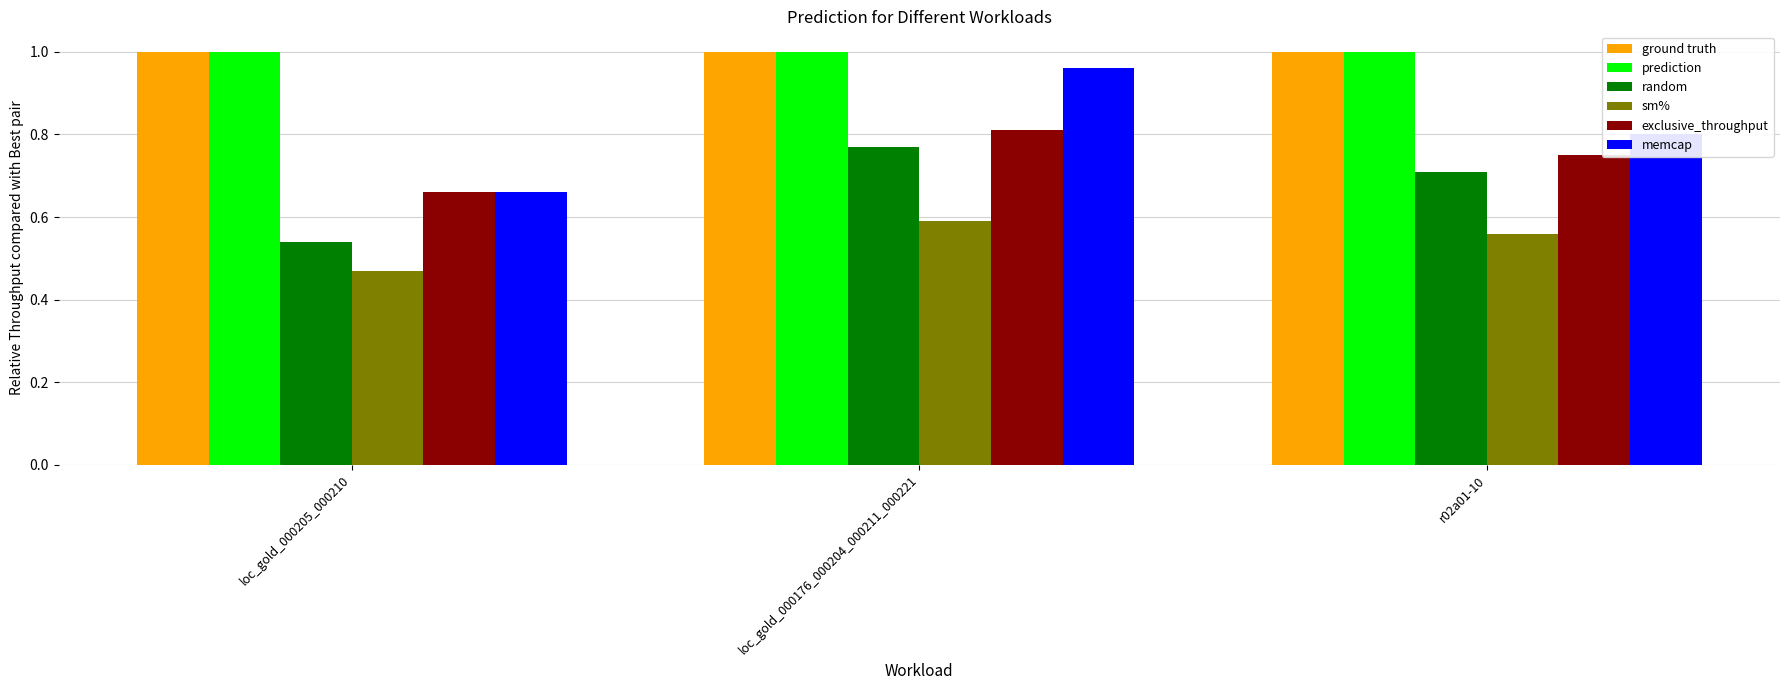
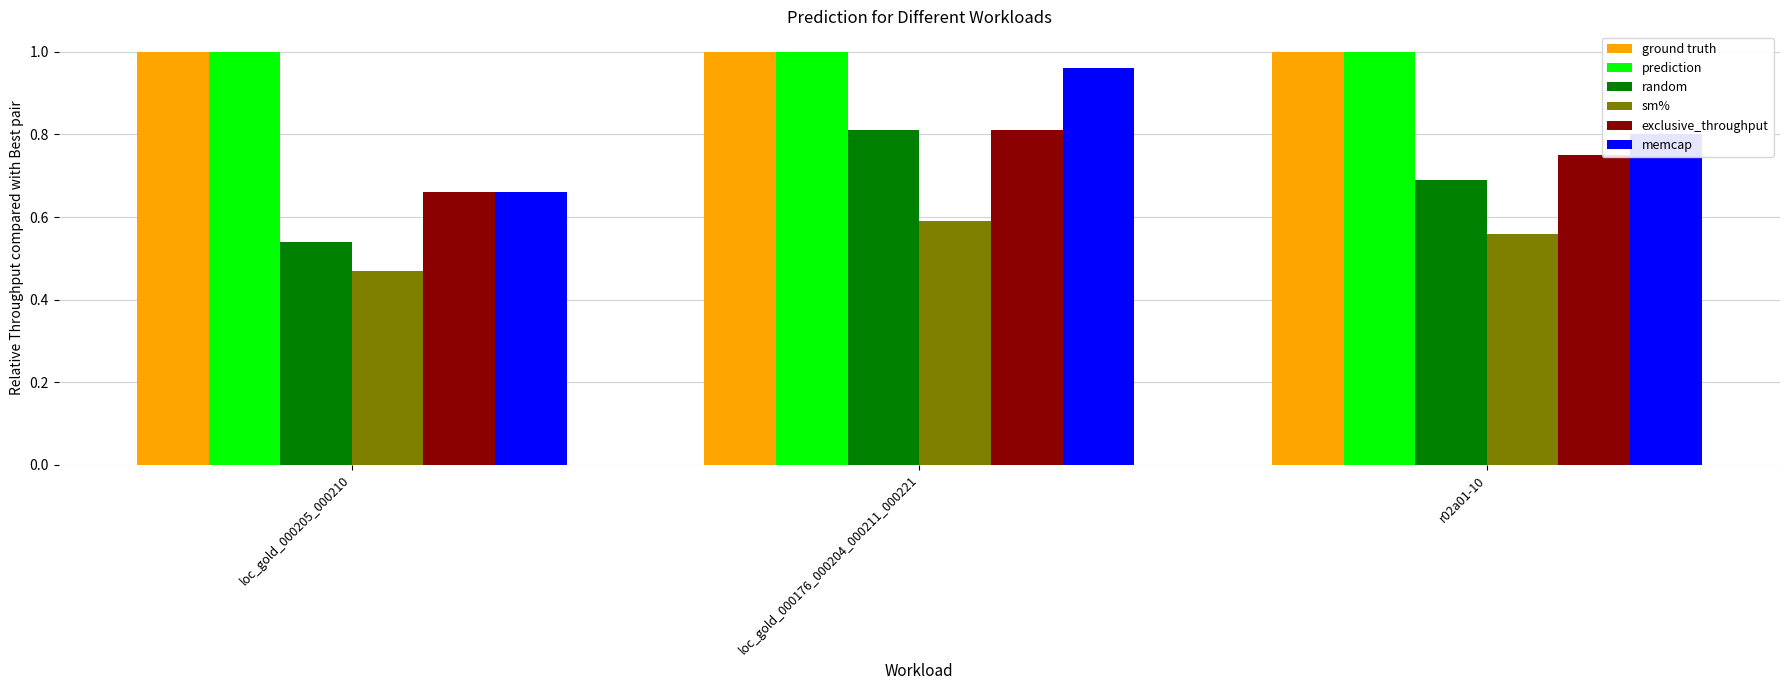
  {
    "ground truth": {
      "loc_gold_000205_000210": 1.00,
      "loc_gold_000176_000204_000211_000221": 1.00,
      "r02a01-10": 1.00
    },
    "prediction": {
      "loc_gold_000205_000210": 1.00,
      "loc_gold_000176_000204_000211_000221": 1.00,
      "r02a01-10": 1.00
    },
    "random": {
      "loc_gold_000205_000210": 0.54,
-     "loc_gold_000176_000204_000211_000221": 0.77,
-     "r02a01-10": 0.71
+     "loc_gold_000176_000204_000211_000221": 0.81,
+     "r02a01-10": 0.69
    },
    "sm%": {
      "loc_gold_000205_000210": 0.47,
      "loc_gold_000176_000204_000211_000221": 0.59,
      "r02a01-10": 0.56
    },
    "exclusive_throughput": {
      "loc_gold_000205_000210": 0.66,
      "loc_gold_000176_000204_000211_000221": 0.81,
      "r02a01-10": 0.75
    },
    "memcap": {
      "loc_gold_000205_000210": 0.66,
      "loc_gold_000176_000204_000211_000221": 0.96
    }
  }
